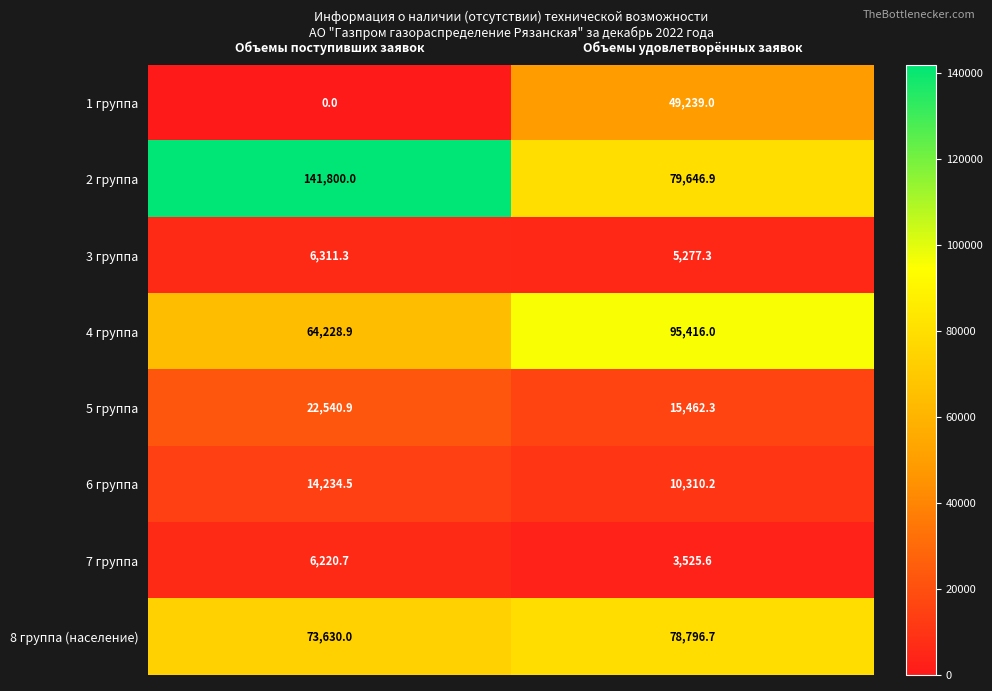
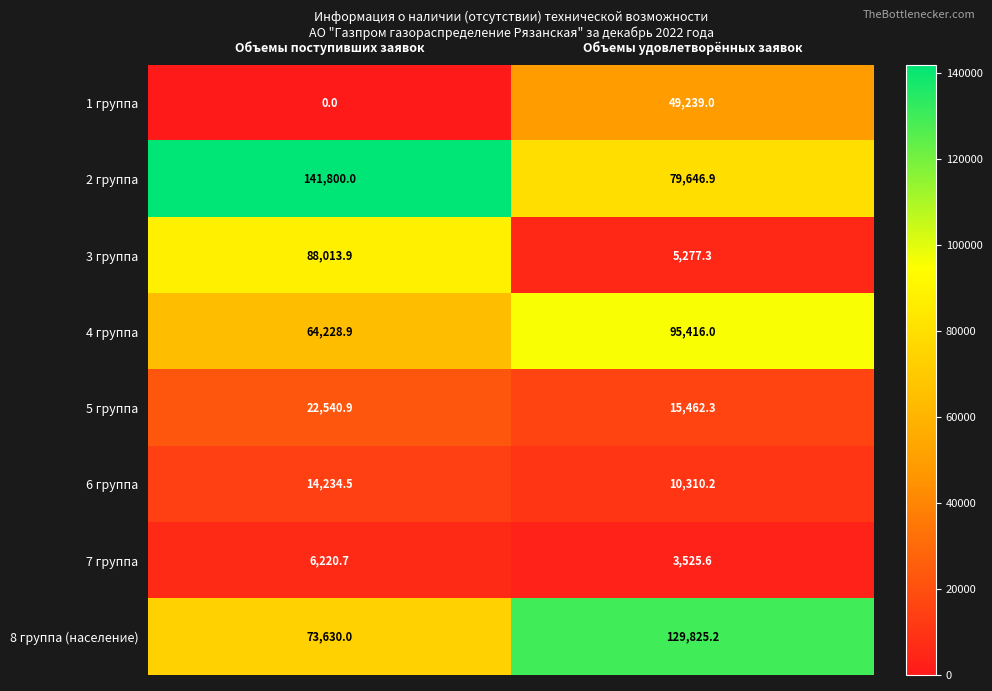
  {
    "1 группа": {
      "Объемы поступивших заявок": "0.0",
      "Объемы удовлетворённых заявок": "49,239.0"
    },
    "2 группа": {
      "Объемы поступивших заявок": "141,800.0",
      "Объемы удовлетворённых заявок": "79,646.9"
    },
    "3 группа": {
-     "Объемы поступивших заявок": "6,311.3",
+     "Объемы поступивших заявок": "88,013.9",
      "Объемы удовлетворённых заявок": "5,277.3"
    },
    "4 группа": {
      "Объемы поступивших заявок": "64,228.9",
      "Объемы удовлетворённых заявок": "95,416.0"
    },
    "5 группа": {
      "Объемы поступивших заявок": "22,540.9",
      "Объемы удовлетворённых заявок": "15,462.3"
    },
    "6 группа": {
      "Объемы поступивших заявок": "14,234.5",
      "Объемы удовлетворённых заявок": "10,310.2"
    },
    "7 группа": {
      "Объемы поступивших заявок": "6,220.7",
      "Объемы удовлетворённых заявок": "3,525.6"
    },
    "8 группа (население)": {
      "Объемы поступивших заявок": "73,630.0",
-     "Объемы удовлетворённых заявок": "78,796.7"
+     "Объемы удовлетворённых заявок": "129,825.2"
    }
  }
